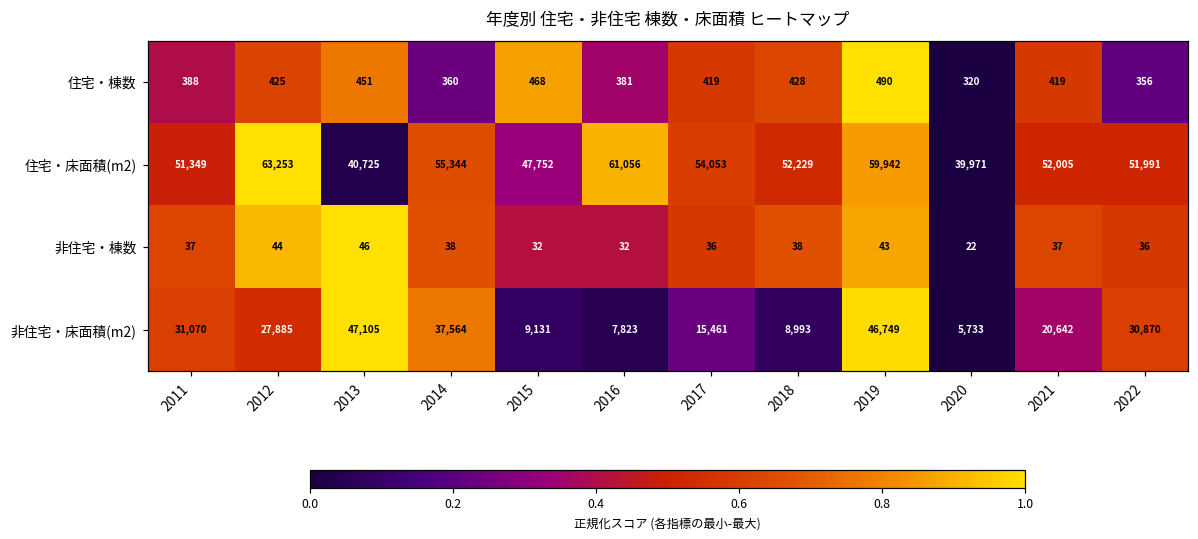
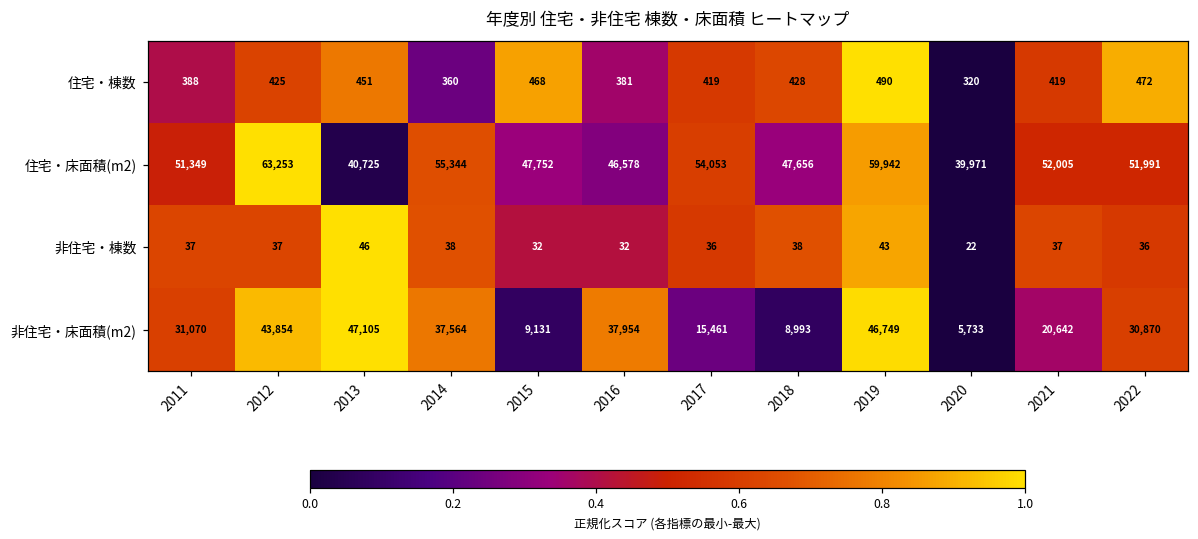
  {
    "住宅・棟数": {
      "2011": "388",
      "2012": "425",
      "2013": "451",
      "2014": "360",
      "2015": "468",
      "2016": "381",
      "2017": "419",
      "2018": "428",
      "2019": "490",
      "2020": "320",
      "2021": "419",
-     "2022": "356"
+     "2022": "472"
    },
    "住宅・床面積(m2)": {
      "2011": "51,349",
      "2012": "63,253",
      "2013": "40,725",
      "2014": "55,344",
      "2015": "47,752",
-     "2016": "61,056",
+     "2016": "46,578",
      "2017": "54,053",
-     "2018": "52,229",
+     "2018": "47,656",
      "2019": "59,942",
      "2020": "39,971",
      "2021": "52,005",
      "2022": "51,991"
    },
    "非住宅・棟数": {
      "2011": "37",
-     "2012": "44",
+     "2012": "37",
      "2013": "46",
      "2014": "38",
      "2015": "32",
      "2016": "32",
      "2017": "36",
      "2018": "38",
      "2019": "43",
      "2020": "22",
      "2021": "37",
      "2022": "36"
    },
    "非住宅・床面積(m2)": {
      "2011": "31,070",
-     "2012": "27,885",
+     "2012": "43,854",
      "2013": "47,105",
      "2014": "37,564",
      "2015": "9,131",
-     "2016": "7,823",
+     "2016": "37,954",
      "2017": "15,461",
      "2018": "8,993",
      "2019": "46,749",
      "2020": "5,733",
      "2021": "20,642",
      "2022": "30,870"
    }
  }
